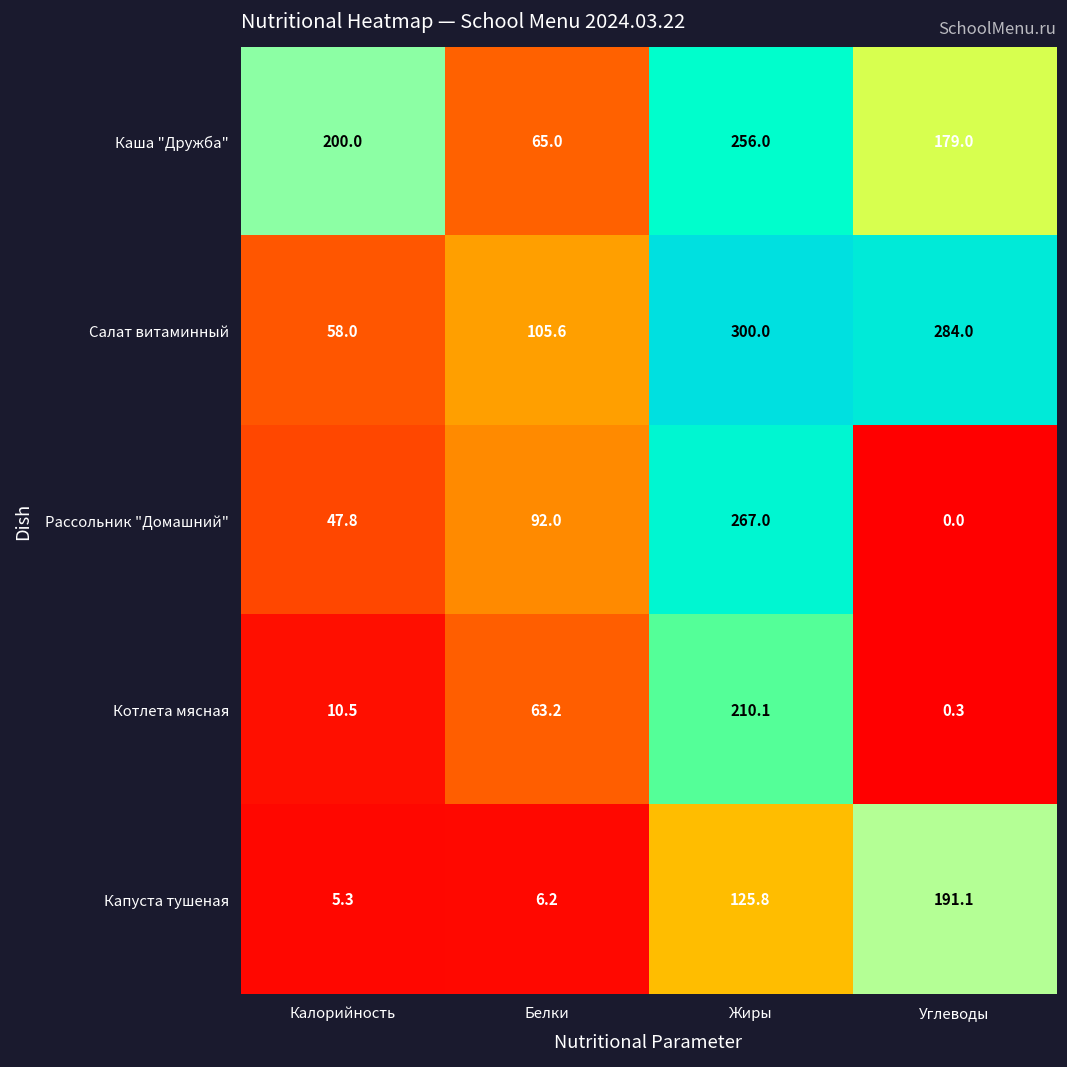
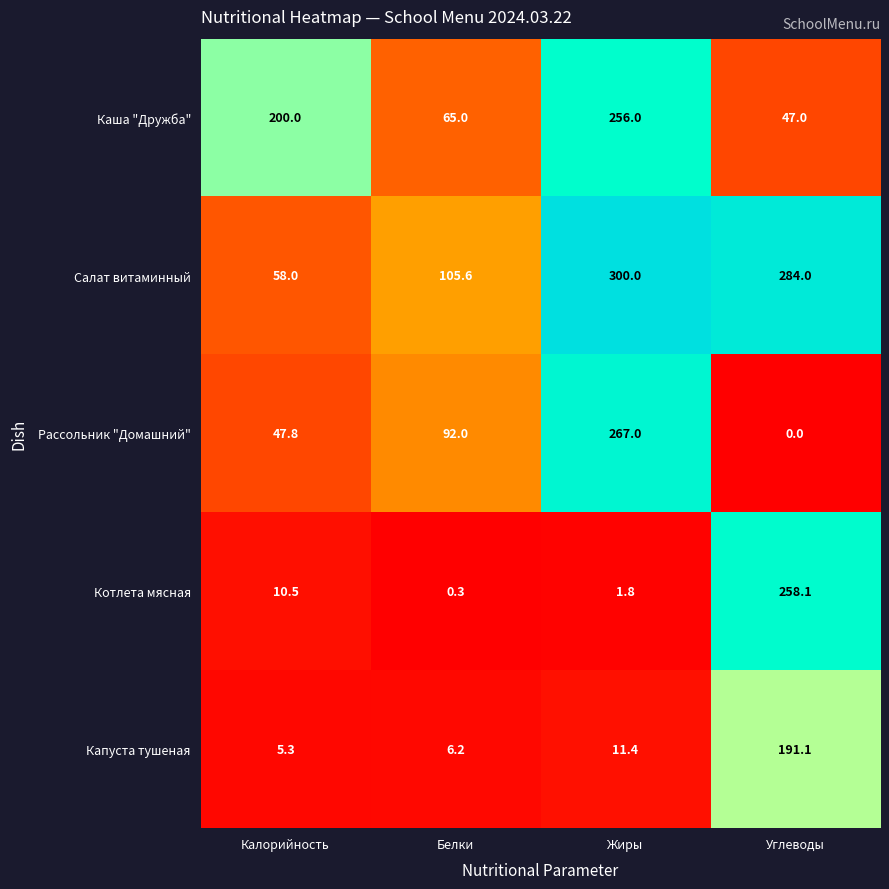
  {
    "Каша \"Дружба\"": {
      "Калорийность": 200.0,
      "Белки": 65.0,
      "Жиры": 256.0,
-     "Углеводы": 179.0
+     "Углеводы": 47.0
    },
    "Салат витаминный": {
      "Калорийность": 58.0,
      "Белки": 105.6,
      "Жиры": 300.0,
      "Углеводы": 284.0
    },
    "Рассольник \"Домашний\"": {
      "Калорийность": 47.8,
      "Белки": 92.0,
      "Жиры": 267.0,
      "Углеводы": 0.0
    },
    "Котлета мясная": {
      "Калорийность": 10.5,
-     "Белки": 63.2,
-     "Жиры": 210.1,
-     "Углеводы": 0.3
+     "Белки": 0.3,
+     "Жиры": 1.8,
+     "Углеводы": 258.1
    },
    "Капуста тушеная": {
      "Калорийность": 5.3,
      "Белки": 6.2,
-     "Жиры": 125.8,
+     "Жиры": 11.4,
      "Углеводы": 191.1
    }
  }
